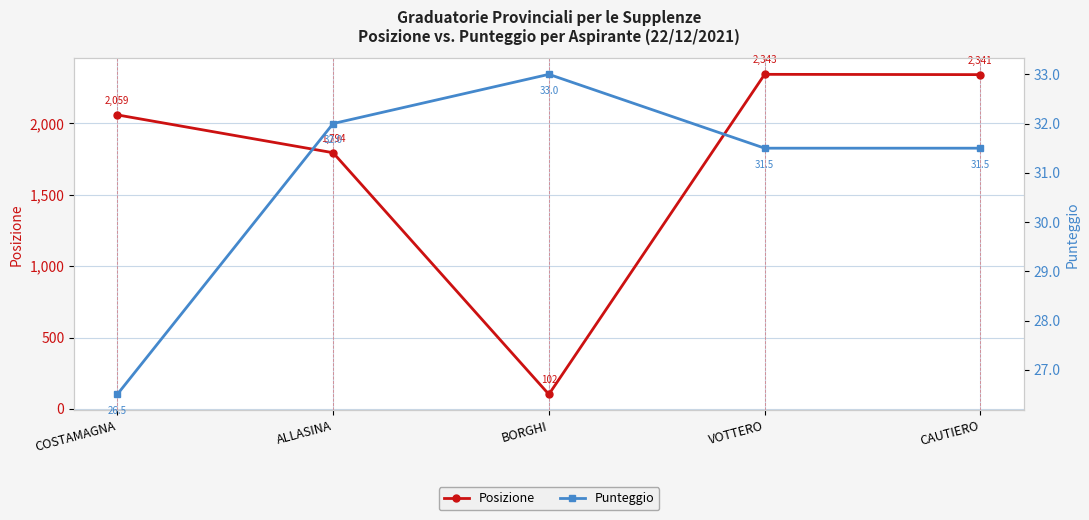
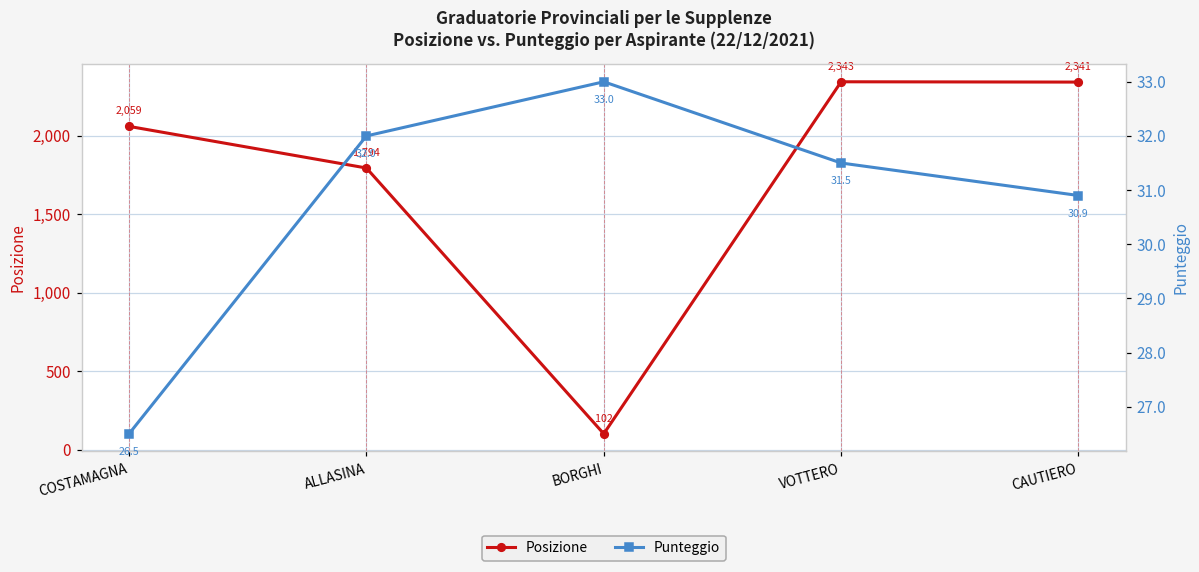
  {
    "Posizione": {
      "COSTAMAGNA": "2,059",
      "BORGHI": "102",
      "VOTTERO": "2,343",
      "CAUTIERO": "2,341"
    },
    "Punteggio": {
      "COSTAMAGNA": "26.5",
      "BORGHI": "33.0",
      "VOTTERO": "31.5",
-     "CAUTIERO": "31.5"
+     "CAUTIERO": "30.9"
    }
  }
